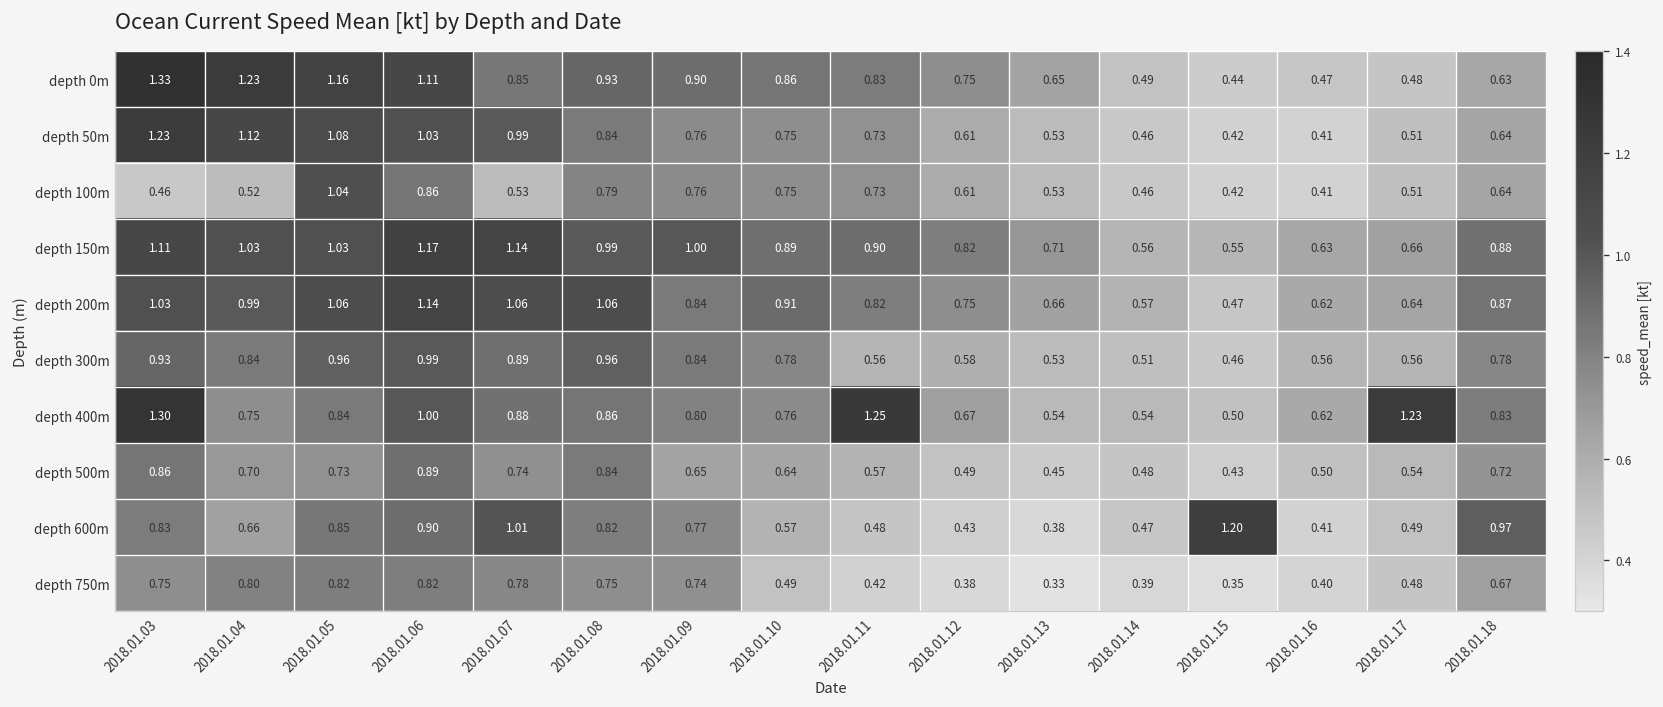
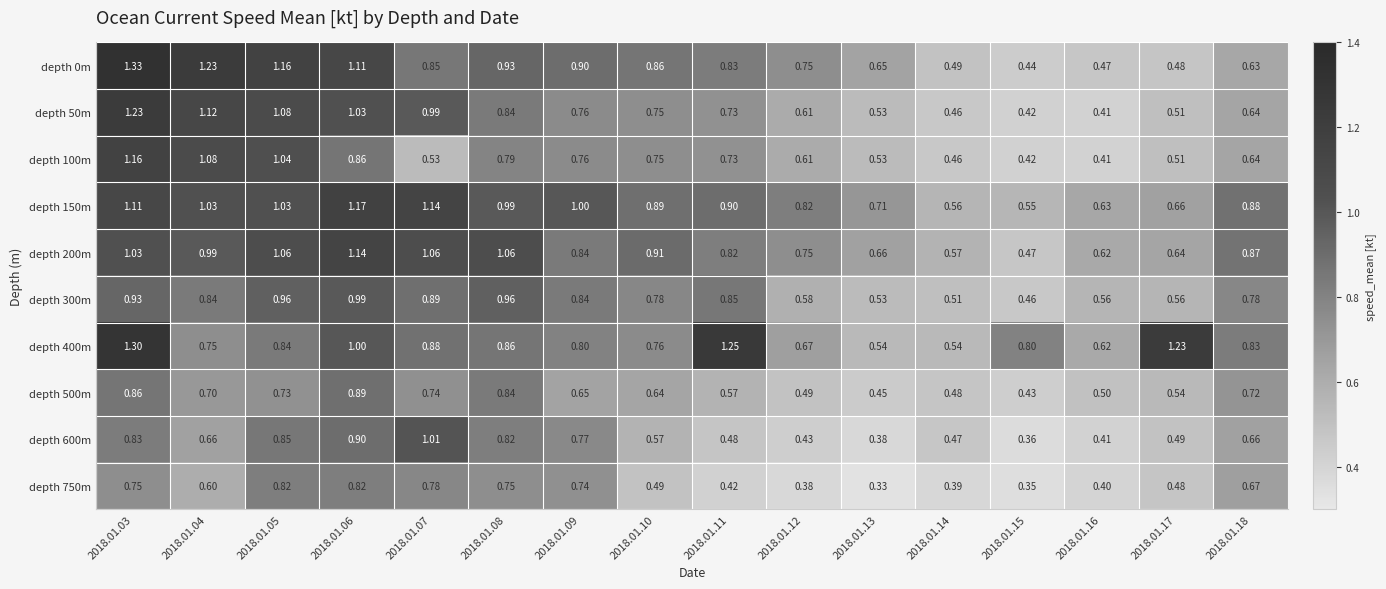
  {
    "depth 0m": {
      "2018.01.03": 1.33,
      "2018.01.04": 1.23,
      "2018.01.05": 1.16,
      "2018.01.06": 1.11,
      "2018.01.07": 0.85,
      "2018.01.08": 0.93,
      "2018.01.09": 0.90,
      "2018.01.10": 0.86,
      "2018.01.11": 0.83,
      "2018.01.12": 0.75,
      "2018.01.13": 0.65,
      "2018.01.14": 0.49,
      "2018.01.15": 0.44,
      "2018.01.16": 0.47,
      "2018.01.17": 0.48,
      "2018.01.18": 0.63
    },
    "depth 50m": {
      "2018.01.03": 1.23,
      "2018.01.04": 1.12,
      "2018.01.05": 1.08,
      "2018.01.06": 1.03,
      "2018.01.07": 0.99,
      "2018.01.08": 0.84,
      "2018.01.09": 0.76,
      "2018.01.10": 0.75,
      "2018.01.11": 0.73,
      "2018.01.12": 0.61,
      "2018.01.13": 0.53,
      "2018.01.14": 0.46,
      "2018.01.15": 0.42,
      "2018.01.16": 0.41,
      "2018.01.17": 0.51,
      "2018.01.18": 0.64
    },
    "depth 100m": {
-     "2018.01.03": 0.46,
-     "2018.01.04": 0.52,
+     "2018.01.03": 1.16,
+     "2018.01.04": 1.08,
      "2018.01.05": 1.04,
      "2018.01.06": 0.86,
      "2018.01.07": 0.53,
      "2018.01.08": 0.79,
      "2018.01.09": 0.76,
      "2018.01.10": 0.75,
      "2018.01.11": 0.73,
      "2018.01.12": 0.61,
      "2018.01.13": 0.53,
      "2018.01.14": 0.46,
      "2018.01.15": 0.42,
      "2018.01.16": 0.41,
      "2018.01.17": 0.51,
      "2018.01.18": 0.64
    },
    "depth 150m": {
      "2018.01.03": 1.11,
      "2018.01.04": 1.03,
      "2018.01.05": 1.03,
      "2018.01.06": 1.17,
      "2018.01.07": 1.14,
      "2018.01.08": 0.99,
      "2018.01.09": 1.00,
      "2018.01.10": 0.89,
      "2018.01.11": 0.90,
      "2018.01.12": 0.82,
      "2018.01.13": 0.71,
      "2018.01.14": 0.56,
      "2018.01.15": 0.55,
      "2018.01.16": 0.63,
      "2018.01.17": 0.66,
      "2018.01.18": 0.88
    },
    "depth 200m": {
      "2018.01.03": 1.03,
      "2018.01.04": 0.99,
      "2018.01.05": 1.06,
      "2018.01.06": 1.14,
      "2018.01.07": 1.06,
      "2018.01.08": 1.06,
      "2018.01.09": 0.84,
      "2018.01.10": 0.91,
      "2018.01.11": 0.82,
      "2018.01.12": 0.75,
      "2018.01.13": 0.66,
      "2018.01.14": 0.57,
      "2018.01.15": 0.47,
      "2018.01.16": 0.62,
      "2018.01.17": 0.64,
      "2018.01.18": 0.87
    },
    "depth 300m": {
      "2018.01.03": 0.93,
      "2018.01.04": 0.84,
      "2018.01.05": 0.96,
      "2018.01.06": 0.99,
      "2018.01.07": 0.89,
      "2018.01.08": 0.96,
      "2018.01.09": 0.84,
      "2018.01.10": 0.78,
-     "2018.01.11": 0.56,
+     "2018.01.11": 0.85,
      "2018.01.12": 0.58,
      "2018.01.13": 0.53,
      "2018.01.14": 0.51,
      "2018.01.15": 0.46,
      "2018.01.16": 0.56,
      "2018.01.17": 0.56,
      "2018.01.18": 0.78
    },
    "depth 400m": {
      "2018.01.03": 1.30,
      "2018.01.04": 0.75,
      "2018.01.05": 0.84,
      "2018.01.06": 1.00,
      "2018.01.07": 0.88,
      "2018.01.08": 0.86,
      "2018.01.09": 0.80,
      "2018.01.10": 0.76,
      "2018.01.11": 1.25,
      "2018.01.12": 0.67,
      "2018.01.13": 0.54,
      "2018.01.14": 0.54,
-     "2018.01.15": 0.50,
+     "2018.01.15": 0.80,
      "2018.01.16": 0.62,
      "2018.01.17": 1.23,
      "2018.01.18": 0.83
    },
    "depth 500m": {
      "2018.01.03": 0.86,
      "2018.01.04": 0.70,
      "2018.01.05": 0.73,
      "2018.01.06": 0.89,
      "2018.01.07": 0.74,
      "2018.01.08": 0.84,
      "2018.01.09": 0.65,
      "2018.01.10": 0.64,
      "2018.01.11": 0.57,
      "2018.01.12": 0.49,
      "2018.01.13": 0.45,
      "2018.01.14": 0.48,
      "2018.01.15": 0.43,
      "2018.01.16": 0.50,
      "2018.01.17": 0.54,
      "2018.01.18": 0.72
    },
    "depth 600m": {
      "2018.01.03": 0.83,
      "2018.01.04": 0.66,
      "2018.01.05": 0.85,
      "2018.01.06": 0.90,
      "2018.01.07": 1.01,
      "2018.01.08": 0.82,
      "2018.01.09": 0.77,
      "2018.01.10": 0.57,
      "2018.01.11": 0.48,
      "2018.01.12": 0.43,
      "2018.01.13": 0.38,
      "2018.01.14": 0.47,
-     "2018.01.15": 1.20,
+     "2018.01.15": 0.36,
      "2018.01.16": 0.41,
      "2018.01.17": 0.49,
-     "2018.01.18": 0.97
+     "2018.01.18": 0.66
    },
    "depth 750m": {
      "2018.01.03": 0.75,
-     "2018.01.04": 0.80,
+     "2018.01.04": 0.60,
      "2018.01.05": 0.82,
      "2018.01.06": 0.82,
      "2018.01.07": 0.78,
      "2018.01.08": 0.75,
      "2018.01.09": 0.74,
      "2018.01.10": 0.49,
      "2018.01.11": 0.42,
      "2018.01.12": 0.38,
      "2018.01.13": 0.33,
      "2018.01.14": 0.39,
      "2018.01.15": 0.35,
      "2018.01.16": 0.40,
      "2018.01.17": 0.48,
      "2018.01.18": 0.67
    }
  }
